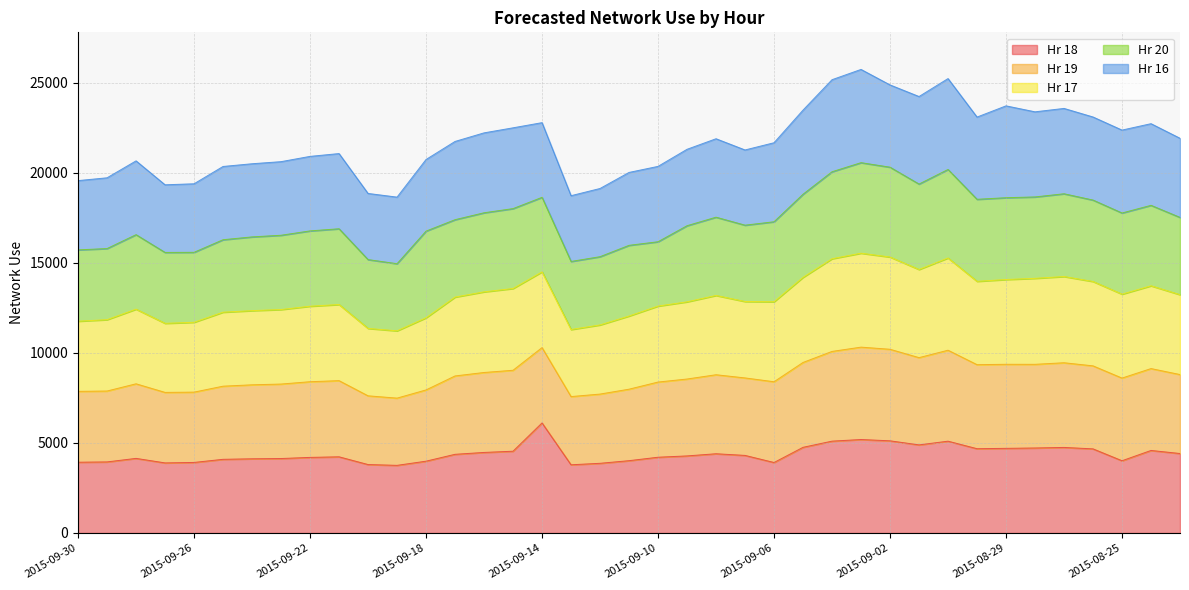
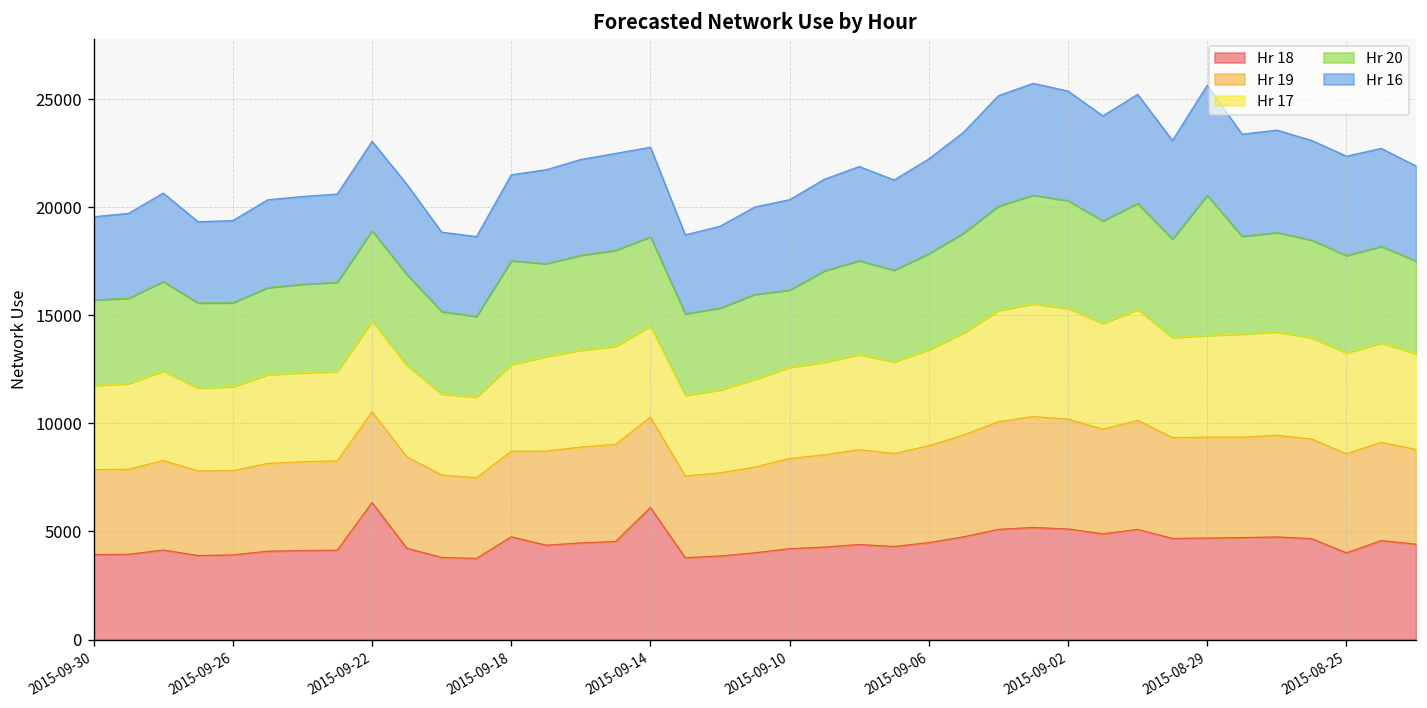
  {
    "Hr 18": {
      "2015-09-30": 3900,
      "2015-09-26": 3900,
-     "2015-09-22": 4200,
-     "2015-09-18": 4000,
+     "2015-09-22": 6300,
+     "2015-09-18": 4800,
      "2015-09-14": 6100,
      "2015-09-10": 4200,
-     "2015-09-06": 3900,
+     "2015-09-06": 4500,
      "2015-09-02": 5100,
      "2015-08-29": 4700,
      "2015-08-25": 4000
    },
    "Hr 20": {
      "2015-09-30": 4000,
      "2015-09-26": 3900,
      "2015-09-22": 4200,
      "2015-09-18": 4800,
      "2015-09-14": 4100,
      "2015-09-10": 3600,
      "2015-09-06": 4400,
      "2015-09-02": 5000,
-     "2015-08-29": 4500,
+     "2015-08-29": 6500,
      "2015-08-25": 4500
    },
    "Hr 16": {
      "2015-09-30": 3800,
      "2015-09-26": 3800,
      "2015-09-22": 4100,
      "2015-09-18": 4000,
      "2015-09-14": 4100,
      "2015-09-10": 4200,
      "2015-09-06": 4400,
-     "2015-09-02": 4600,
+     "2015-09-02": 5100,
      "2015-08-29": 5100,
      "2015-08-25": 4600
    }
  }
